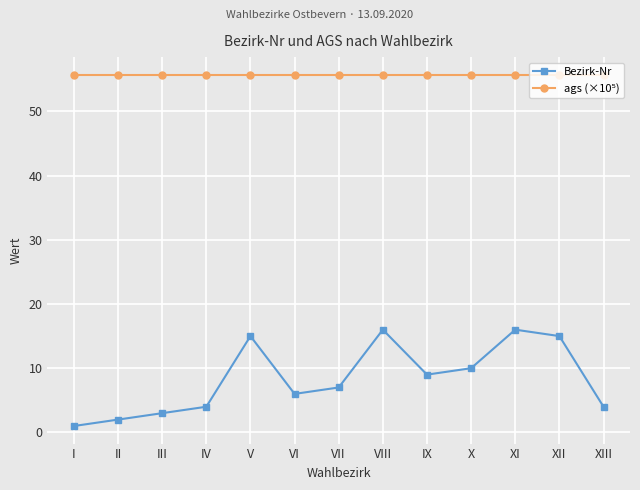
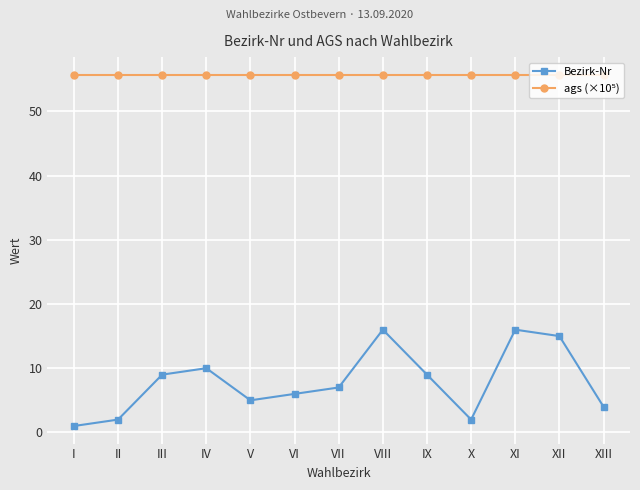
  {
    "Bezirk-Nr": {
      "I": 1,
      "II": 2,
-     "III": 3,
-     "IV": 4,
-     "V": 15,
+     "III": 9,
+     "IV": 10,
+     "V": 5,
      "VI": 6,
      "VII": 7,
      "VIII": 16,
      "IX": 9,
-     "X": 10,
+     "X": 2,
      "XI": 16,
      "XII": 15,
      "XIII": 4
    },
    "ags (×10⁵)": {
      "I": 56,
      "II": 56,
      "III": 56,
      "IV": 56,
      "V": 56,
      "VI": 56,
      "VII": 56,
      "VIII": 56,
      "IX": 56,
      "X": 56,
      "XI": 56
    }
  }
